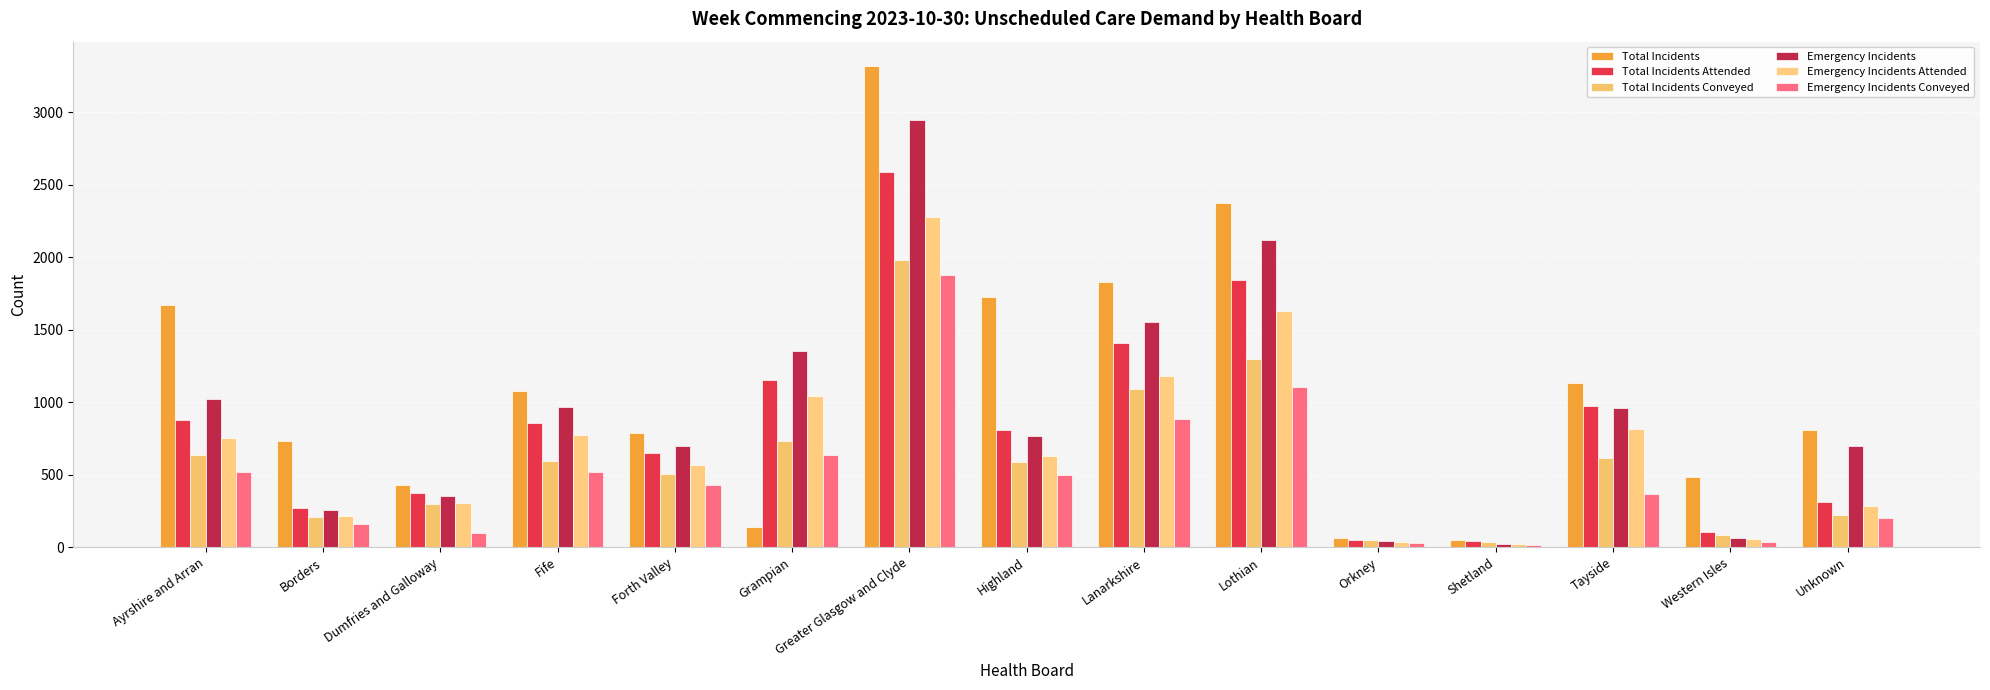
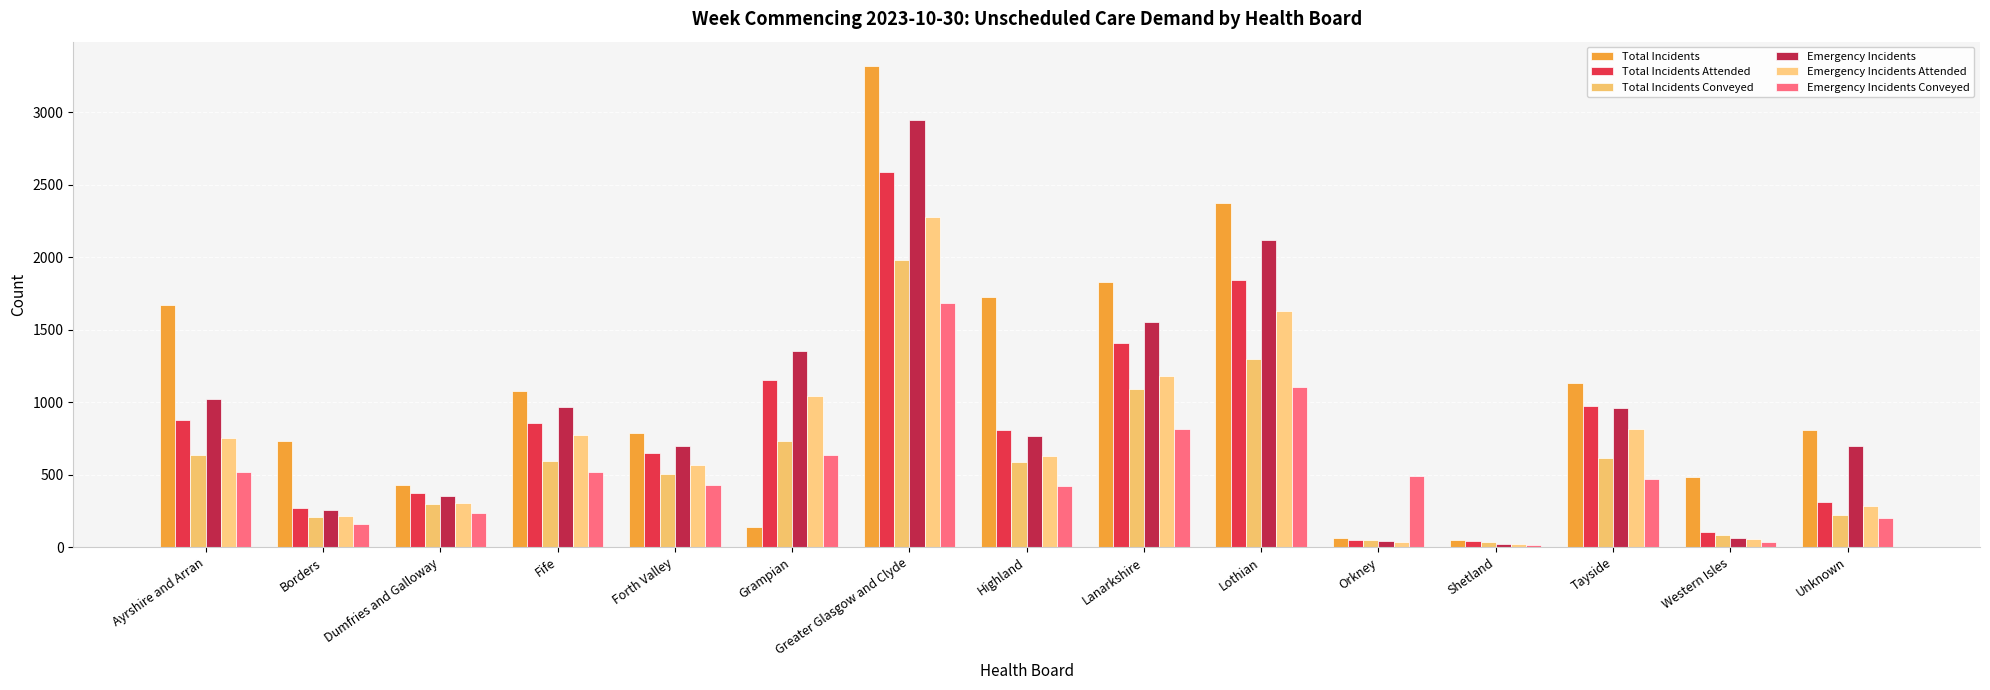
  {
    "Total Incidents": {
      "Ayrshire and Arran": 1670,
      "Borders": 730,
      "Dumfries and Galloway": 430,
      "Fife": 1070,
      "Forth Valley": 790,
      "Grampian": 140,
      "Greater Glasgow and Clyde": 3320,
      "Highland": 1730,
      "Lanarkshire": 1830,
      "Lothian": 2370,
      "Orkney": 60,
      "Shetland": 50,
      "Tayside": 1130,
      "Western Isles": 480,
      "Unknown": 810
    },
    "Emergency Incidents Conveyed": {
      "Ayrshire and Arran": 520,
      "Borders": 160,
-     "Dumfries and Galloway": 100,
+     "Dumfries and Galloway": 230,
      "Fife": 520,
      "Forth Valley": 430,
      "Grampian": 640,
-     "Greater Glasgow and Clyde": 1880,
-     "Highland": 500,
-     "Lanarkshire": 880,
+     "Greater Glasgow and Clyde": 1690,
+     "Highland": 420,
+     "Lanarkshire": 820,
      "Lothian": 1100,
-     "Orkney": 30,
-     "Tayside": 370,
+     "Orkney": 490,
+     "Tayside": 470,
      "Western Isles": 40,
      "Unknown": 200
    }
  }
